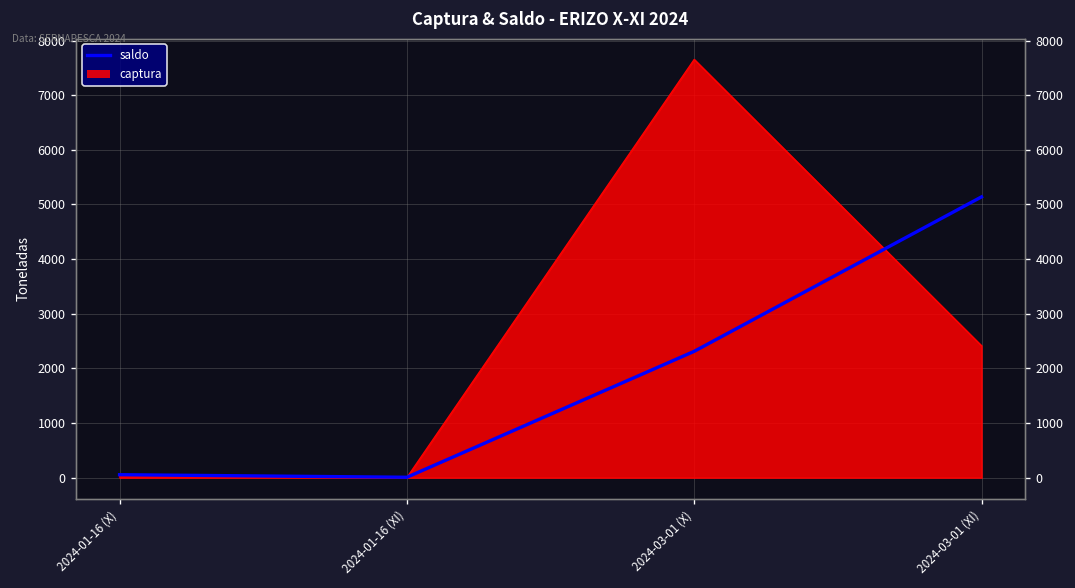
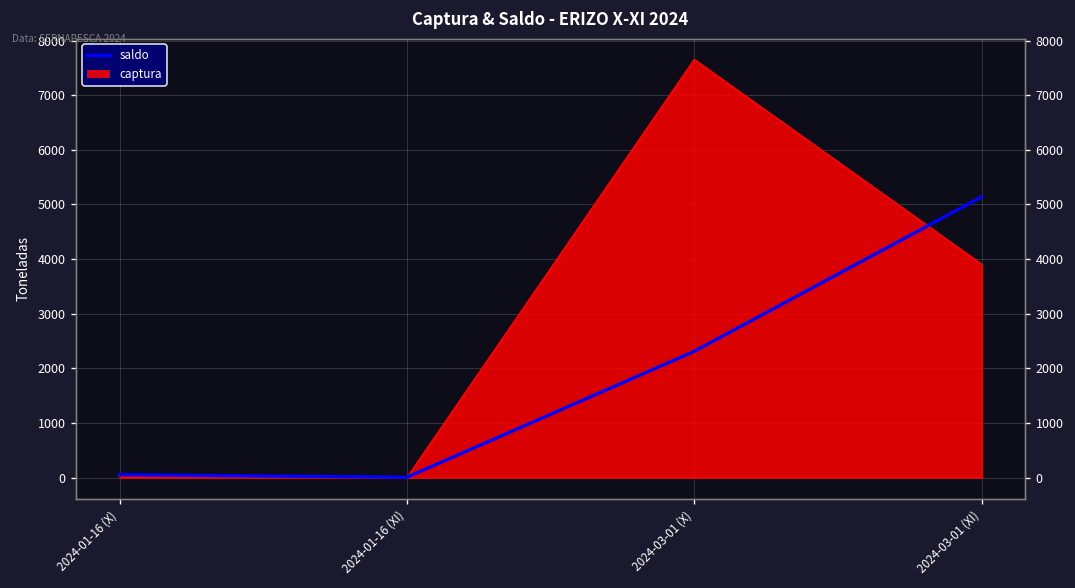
  {
    "captura": {
      "2024-03-01 (X)": 7700,
-     "2024-03-01 (XI)": 2400
+     "2024-03-01 (XI)": 3900
    },
    "saldo": {
      "2024-03-01 (X)": 2300,
      "2024-03-01 (XI)": 5100
    }
  }
